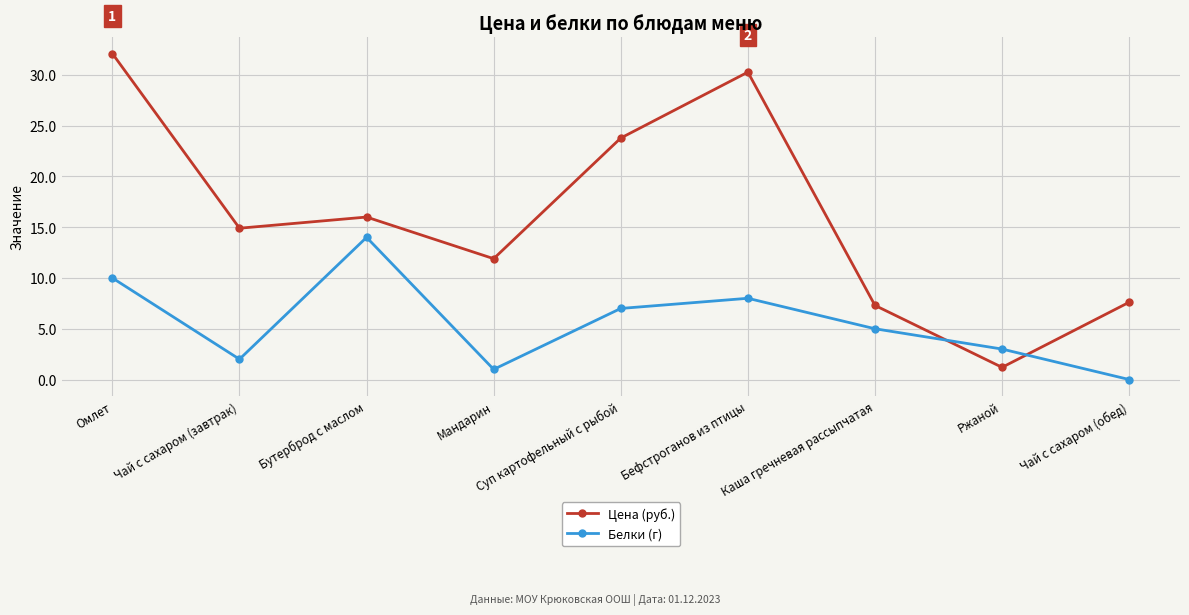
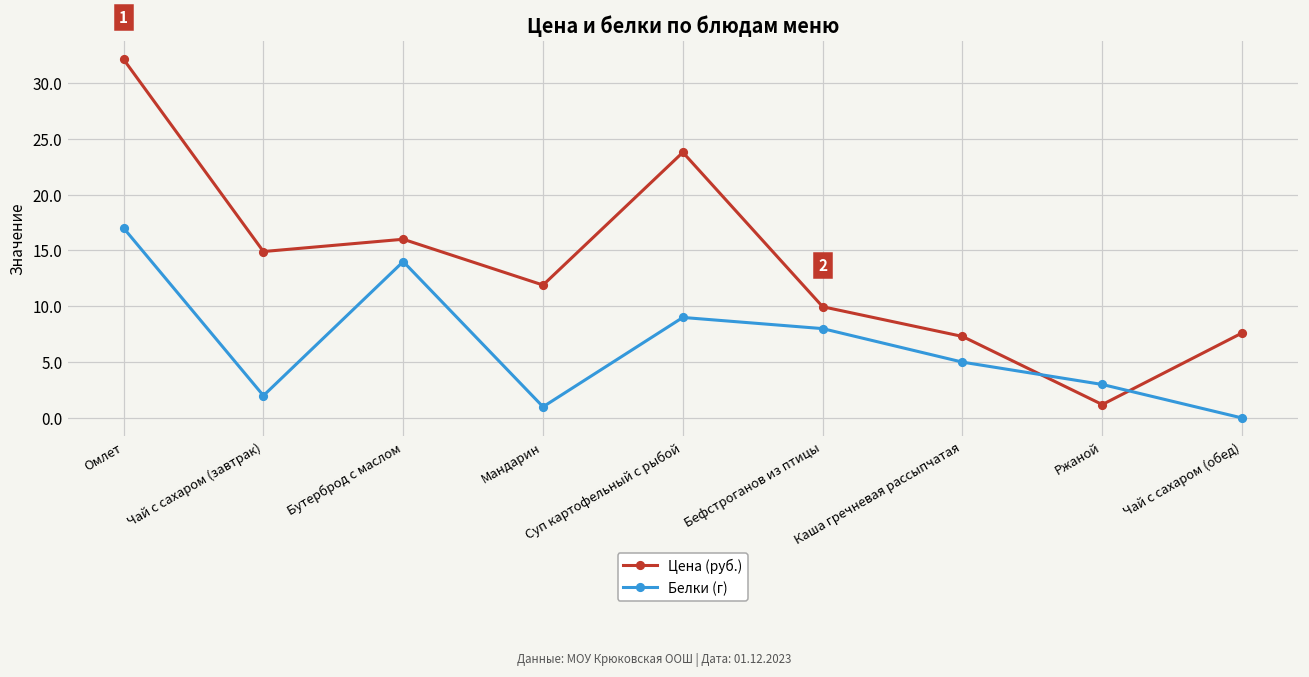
  {
    "Цена (руб.)": {
      "Омлет": 32.1,
      "Чай с сахаром (завтрак)": 14.9,
      "Бутерброд с маслом": 16.0,
      "Мандарин": 11.9,
      "Суп картофельный с рыбой": 23.8,
-     "Бефстроганов из птицы": 30.3,
+     "Бефстроганов из птицы": 10.0,
      "Каша гречневая рассыпчатая": 7.3,
      "Ржаной": 1.2,
      "Чай с сахаром (обед)": 7.6
    },
    "Белки (г)": {
-     "Омлет": 10,
+     "Омлет": 17,
      "Чай с сахаром (завтрак)": 2,
      "Бутерброд с маслом": 14,
      "Мандарин": 1,
-     "Суп картофельный с рыбой": 7,
+     "Суп картофельный с рыбой": 9,
      "Бефстроганов из птицы": 8,
      "Каша гречневая рассыпчатая": 5,
      "Ржаной": 3,
      "Чай с сахаром (обед)": 0
    }
  }
